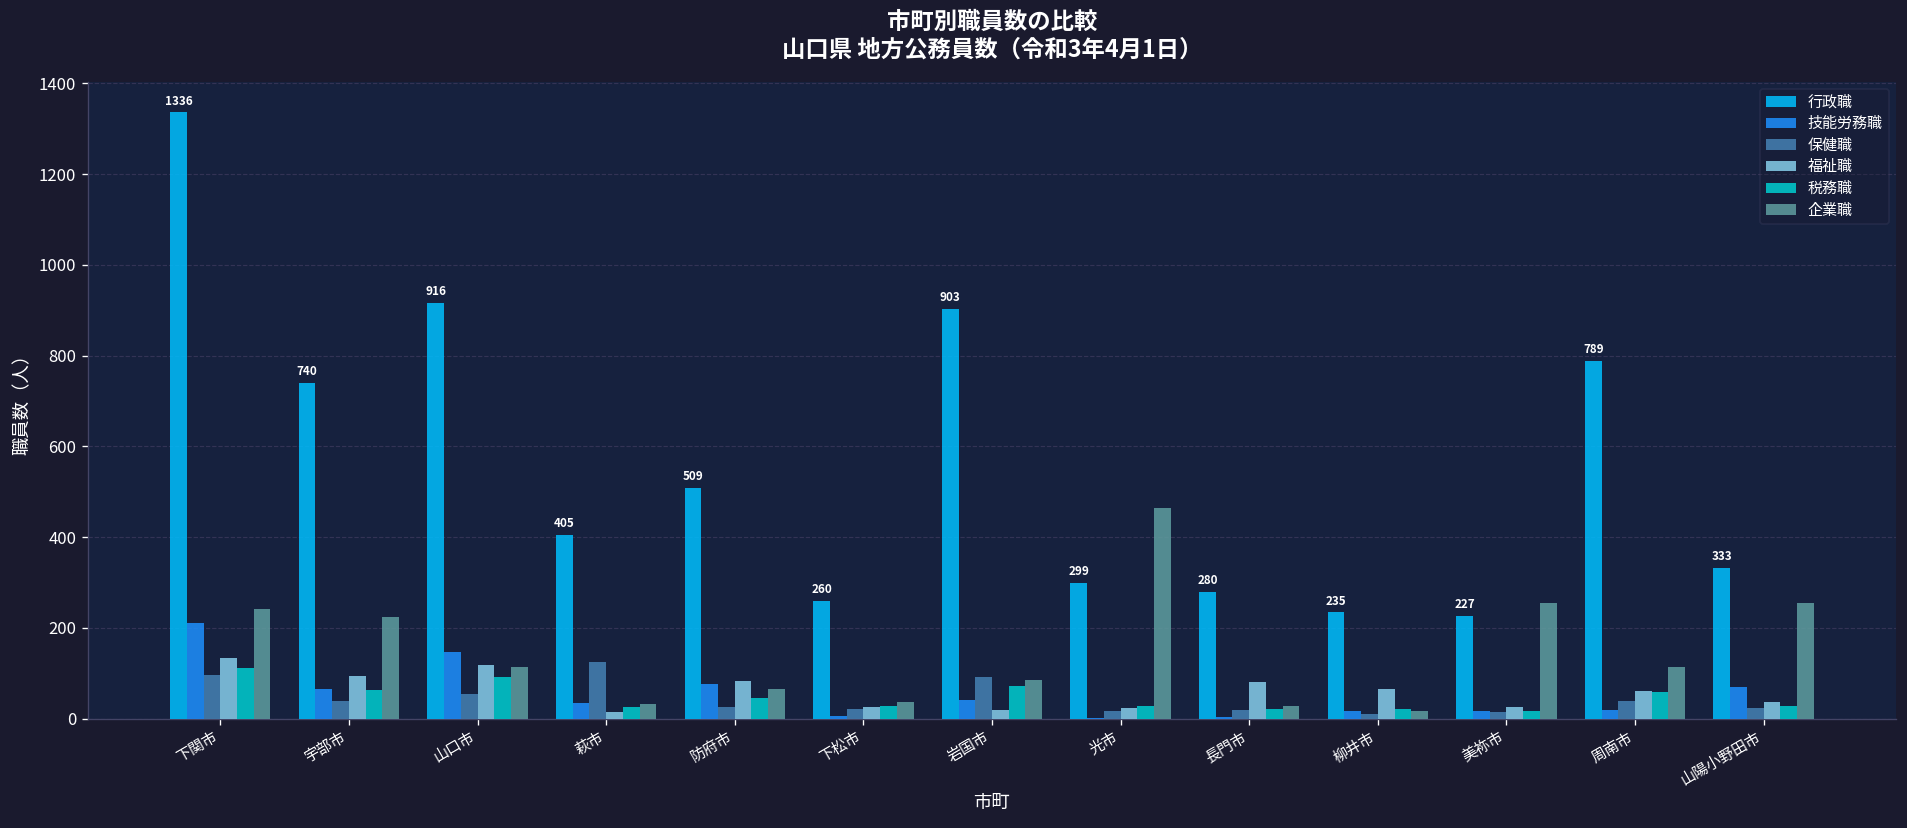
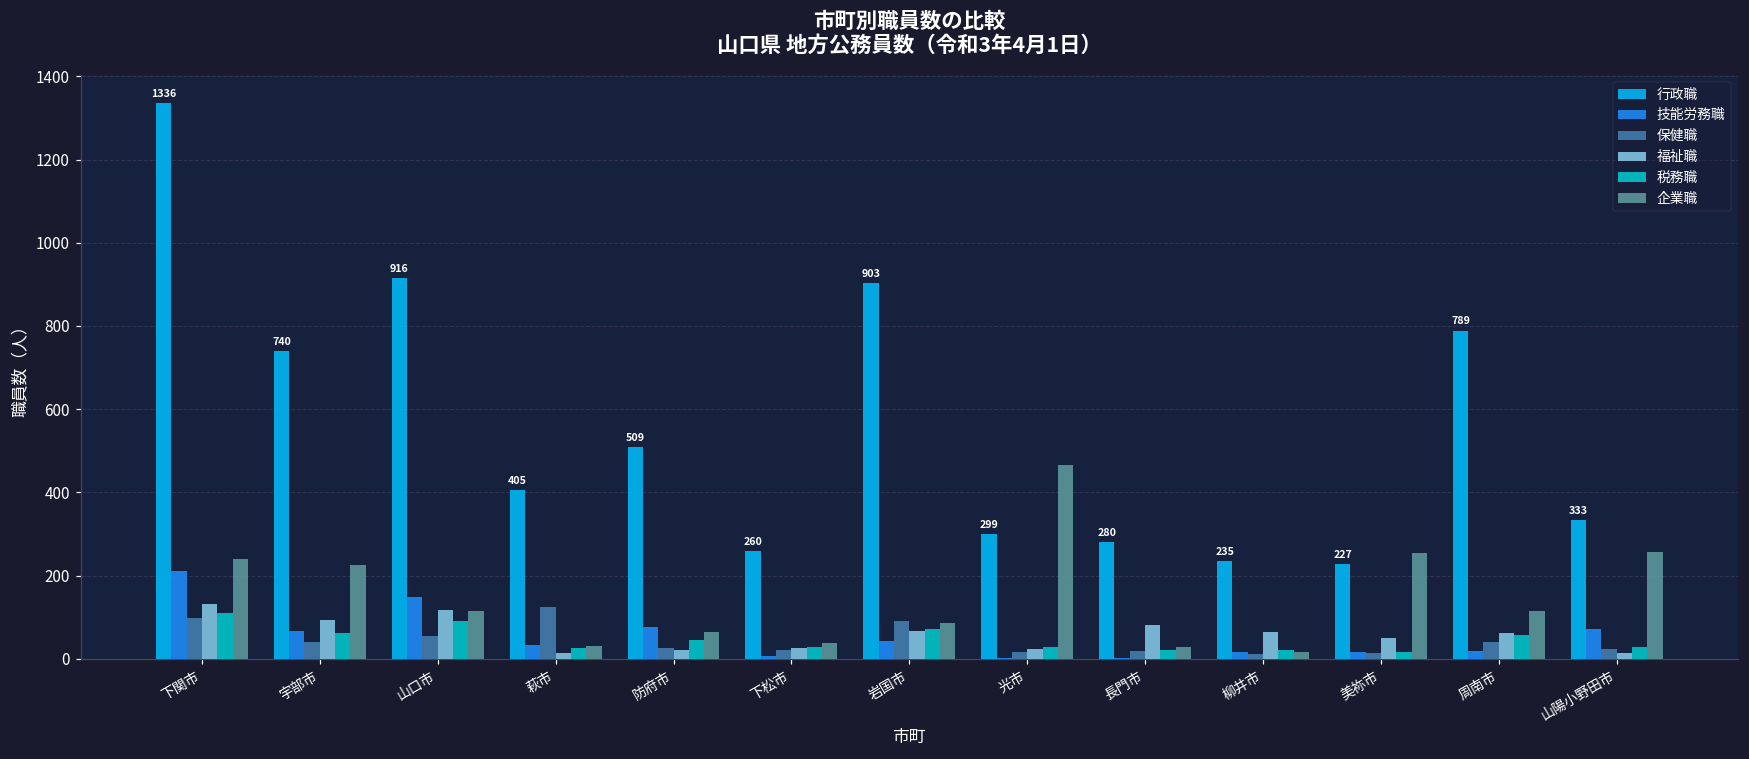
  {
    "福祉職": {
      "下関市": 130,
      "宇部市": 90,
      "山口市": 120,
      "萩市": 10,
-     "防府市": 80,
+     "防府市": 20,
      "下松市": 30,
-     "岩国市": 20,
+     "岩国市": 70,
      "光市": 20,
      "長門市": 80,
      "柳井市": 70,
-     "美祢市": 30,
+     "美祢市": 50,
      "周南市": 60,
-     "山陽小野田市": 40
+     "山陽小野田市": 10
    }
  }
